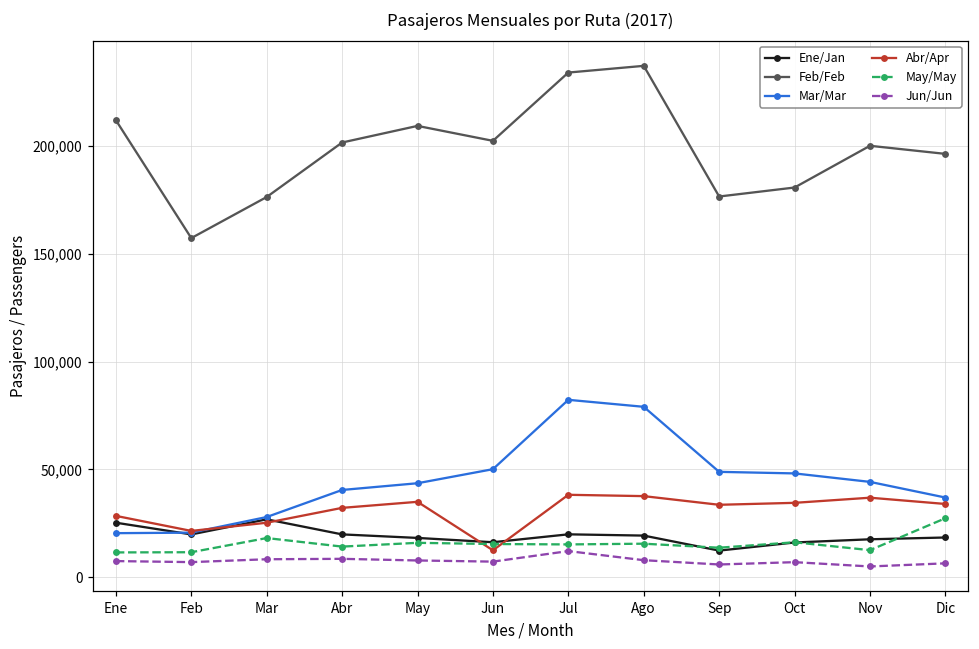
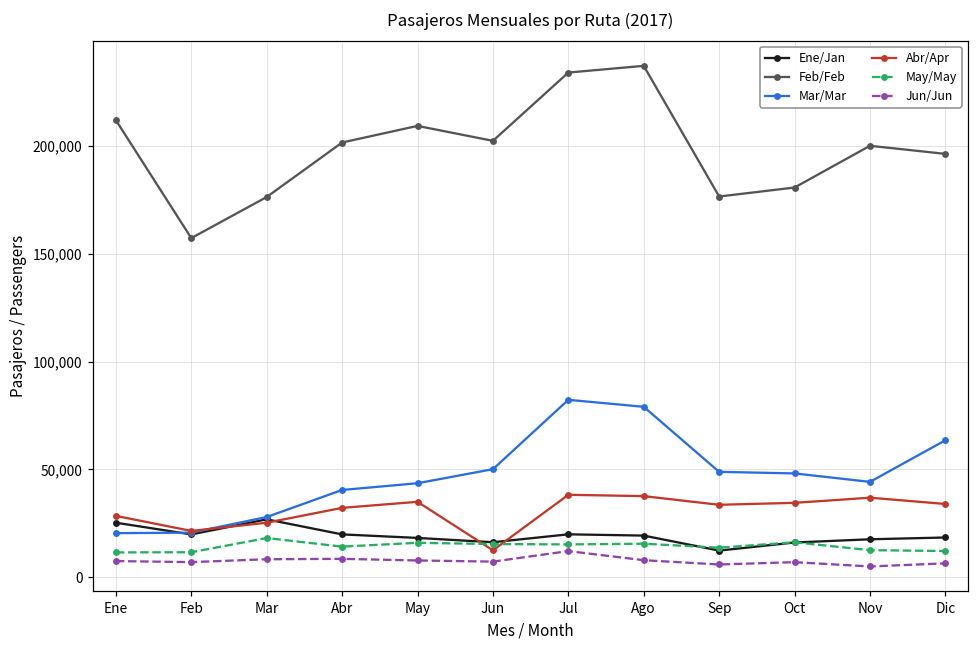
  {
    "Ene/Jan": {
      "Ene": "25,000",
      "Abr": "20,000",
      "May": "18,000",
      "Jul": "20,000",
      "Ago": "19,000",
      "Sep": "12,000",
      "Nov": "18,000",
      "Dic": "18,000"
    },
    "Feb/Feb": {
      "Ene": "212,000",
      "Feb": "157,000",
      "Mar": "176,000",
      "Abr": "202,000",
      "May": "209,000",
      "Jun": "202,000",
      "Jul": "234,000",
      "Ago": "237,000",
      "Sep": "177,000",
      "Oct": "181,000",
      "Nov": "200,000",
      "Dic": "196,000"
    },
    "Mar/Mar": {
      "Ene": "20,000",
      "Abr": "41,000",
      "May": "44,000",
      "Jun": "50,000",
      "Jul": "82,000",
      "Ago": "79,000",
      "Sep": "49,000",
      "Oct": "48,000",
      "Nov": "44,000",
-     "Dic": "37,000"
+     "Dic": "64,000"
    },
    "Abr/Apr": {
      "Ene": "28,000",
      "Mar": "25,000",
      "Abr": "32,000",
      "May": "35,000",
      "Jun": "13,000",
      "Jul": "38,000",
      "Ago": "38,000",
      "Sep": "34,000",
      "Oct": "35,000",
      "Nov": "37,000",
      "Dic": "34,000"
    },
    "May/May": {
      "Ene": "12,000",
      "Feb": "12,000",
      "Mar": "18,000",
      "Abr": "14,000",
      "May": "16,000",
      "Jul": "15,000",
      "Ago": "16,000",
      "Sep": "14,000",
      "Nov": "13,000",
-     "Dic": "27,000"
+     "Dic": "12,000"
    },
    "Jun/Jun": {
      "Ene": "8,000",
      "Feb": "7,000",
      "Mar": "8,000",
      "Abr": "9,000",
      "May": "8,000",
      "Jun": "7,000",
      "Jul": "12,000",
      "Ago": "8,000",
      "Sep": "6,000",
      "Oct": "7,000",
      "Nov": "5,000",
      "Dic": "6,000"
    }
  }
